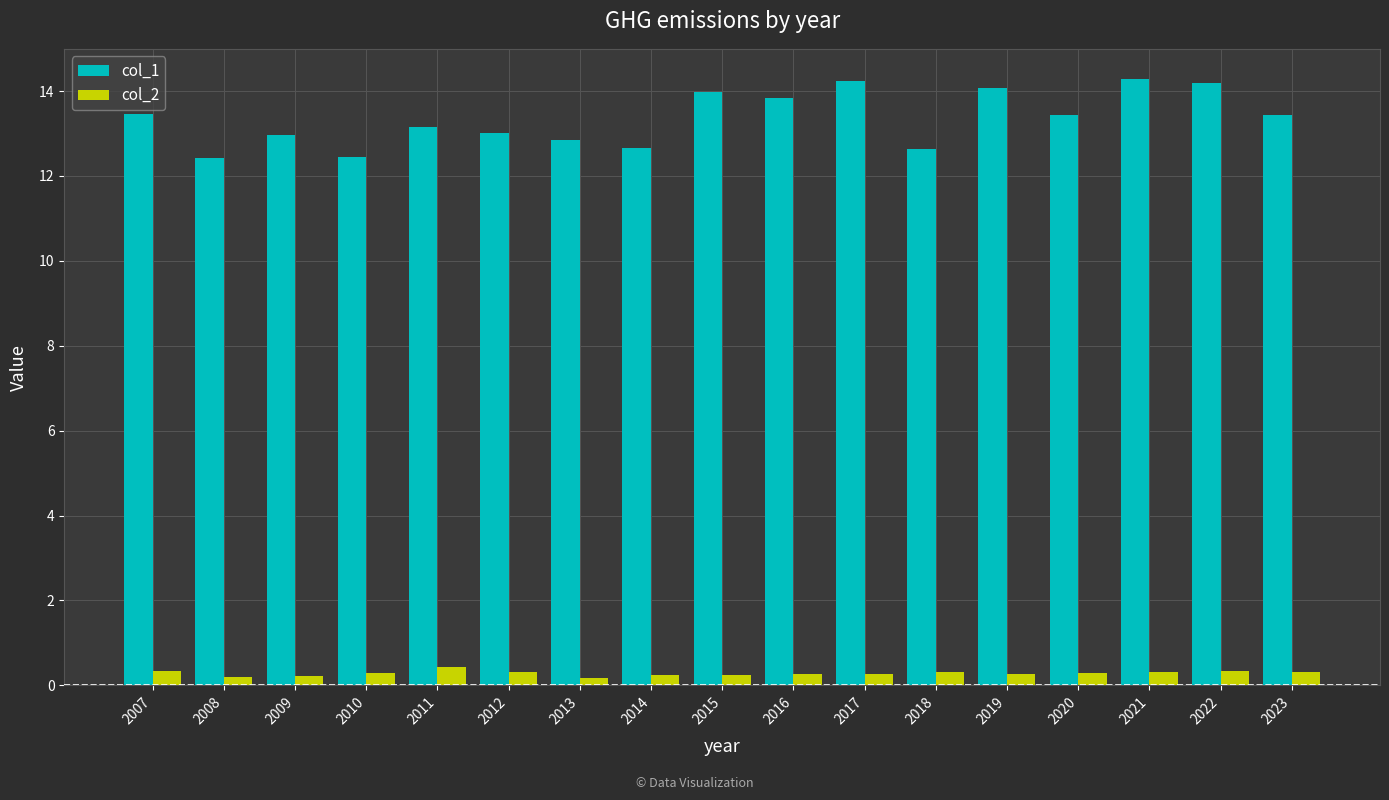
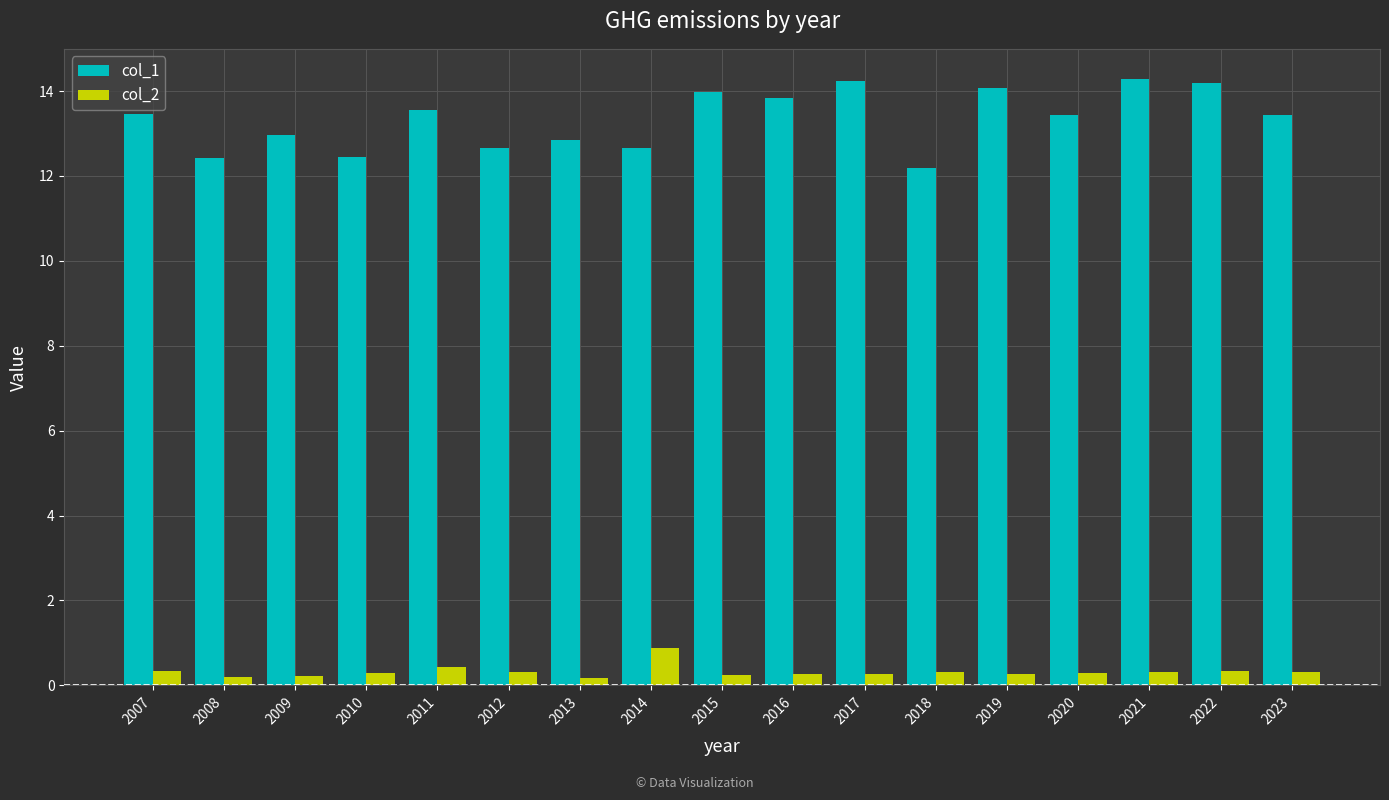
  {
    "col_1": {
      "2007": 13.5,
      "2008": 12.4,
      "2009": 13.0,
      "2010": 12.4,
-     "2011": 13.2,
-     "2012": 13.0,
+     "2011": 13.6,
+     "2012": 12.7,
      "2013": 12.8,
      "2014": 12.7,
      "2015": 14.0,
      "2016": 13.8,
      "2017": 14.2,
-     "2018": 12.6,
+     "2018": 12.2,
      "2019": 14.1,
      "2020": 13.4,
      "2021": 14.3,
      "2022": 14.2,
      "2023": 13.4
    },
    "col_2": {
      "2007": 0.3,
      "2008": 0.2,
      "2009": 0.2,
      "2010": 0.3,
      "2011": 0.4,
      "2012": 0.3,
      "2013": 0.2,
-     "2014": 0.3,
+     "2014": 0.9,
      "2015": 0.2,
      "2016": 0.3,
      "2017": 0.3,
      "2018": 0.3,
      "2019": 0.3,
      "2020": 0.3,
      "2021": 0.3,
      "2022": 0.3,
      "2023": 0.3
    }
  }
